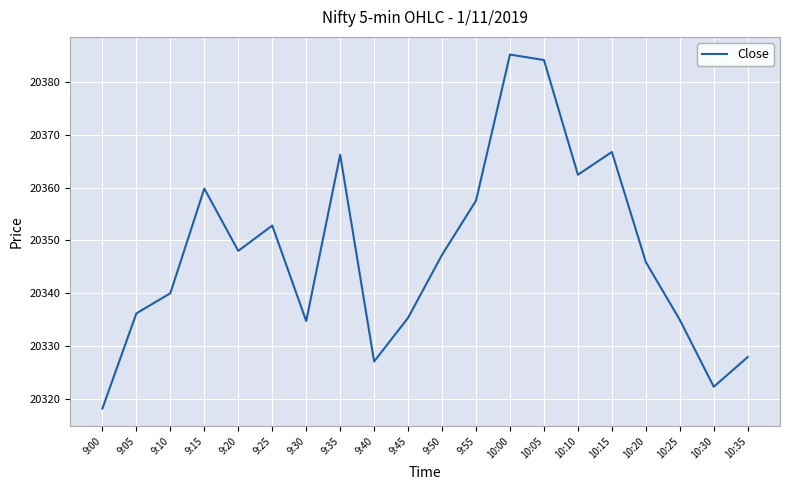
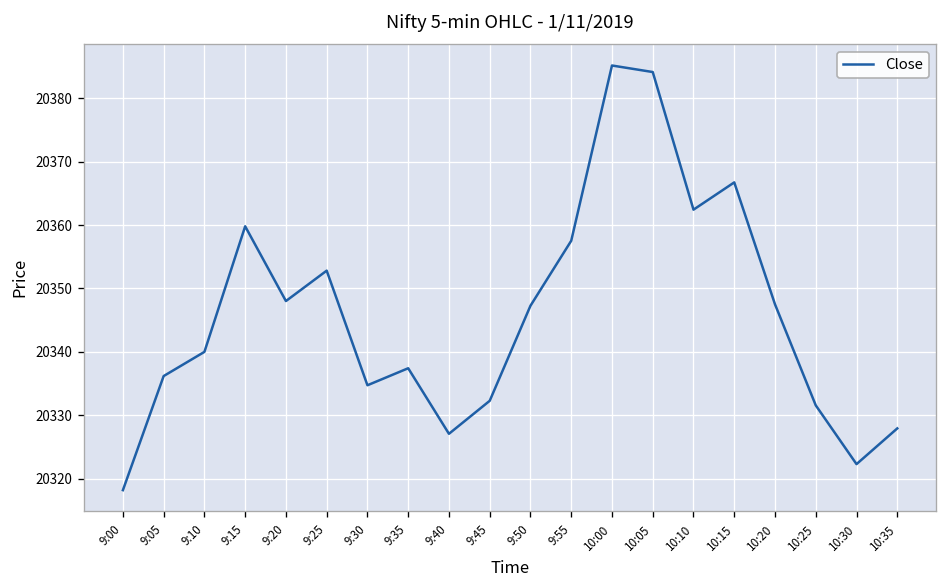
  {
    "9:00": 20318,
    "9:05": 20336,
    "9:10": 20340,
    "9:15": 20360,
    "9:20": 20348,
    "9:25": 20353,
    "9:30": 20335,
-   "9:35": 20366,
+   "9:35": 20337,
    "9:40": 20327,
-   "9:45": 20335,
+   "9:45": 20332,
    "9:50": 20347,
    "9:55": 20358,
    "10:00": 20385,
    "10:05": 20384,
    "10:10": 20362,
    "10:15": 20367,
-   "10:20": 20346,
-   "10:25": 20335,
+   "10:20": 20348,
+   "10:25": 20332,
    "10:30": 20322,
    "10:35": 20328
  }
